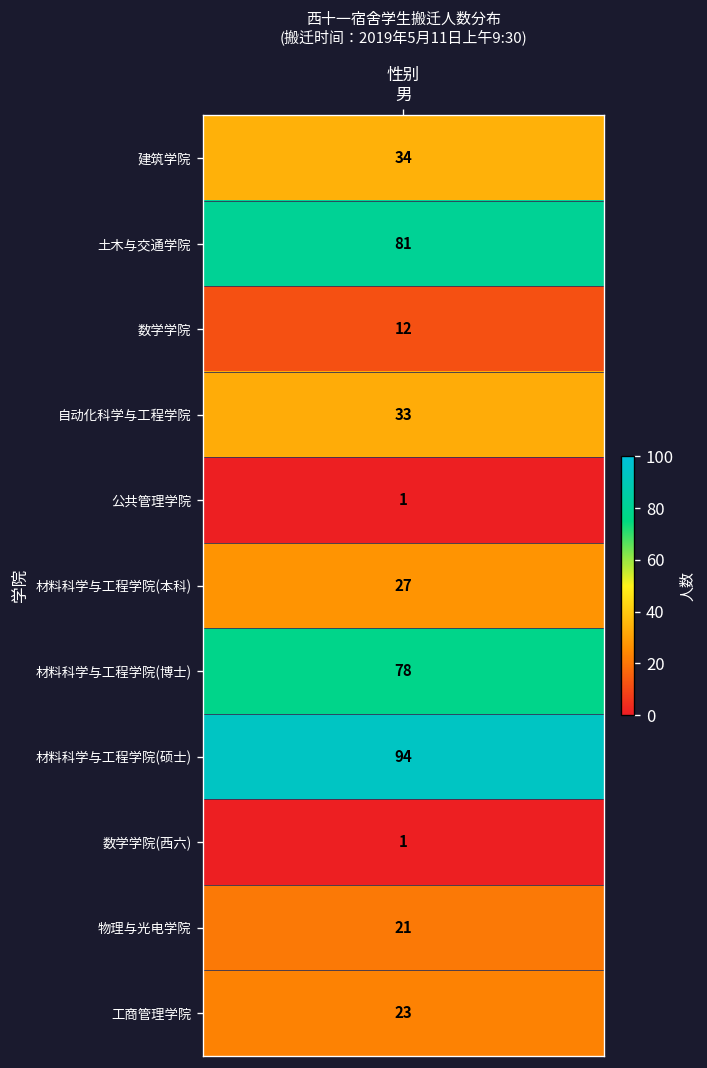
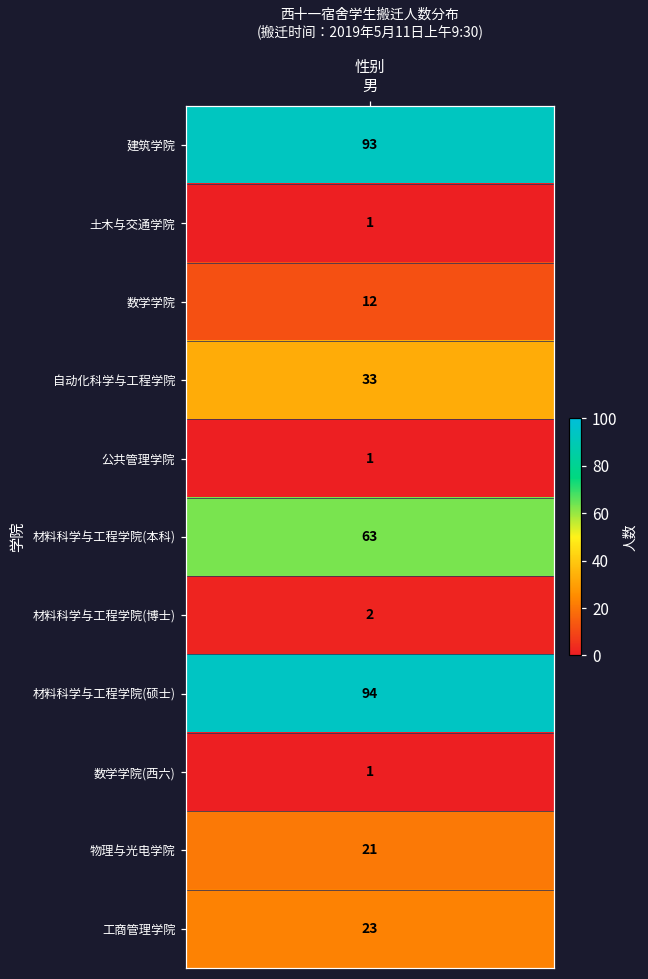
  {
    "建筑学院": {
-     "男": 34
+     "男": 93
    },
    "土木与交通学院": {
-     "男": 81
+     "男": 1
    },
    "数学学院": {
      "男": 12
    },
    "自动化科学与工程学院": {
      "男": 33
    },
    "公共管理学院": {
      "男": 1
    },
    "材料科学与工程学院(本科)": {
-     "男": 27
+     "男": 63
    },
    "材料科学与工程学院(博士)": {
-     "男": 78
+     "男": 2
    },
    "材料科学与工程学院(硕士)": {
      "男": 94
    },
    "数学学院(西六)": {
      "男": 1
    },
    "物理与光电学院": {
      "男": 21
    },
    "工商管理学院": {
      "男": 23
    }
  }
